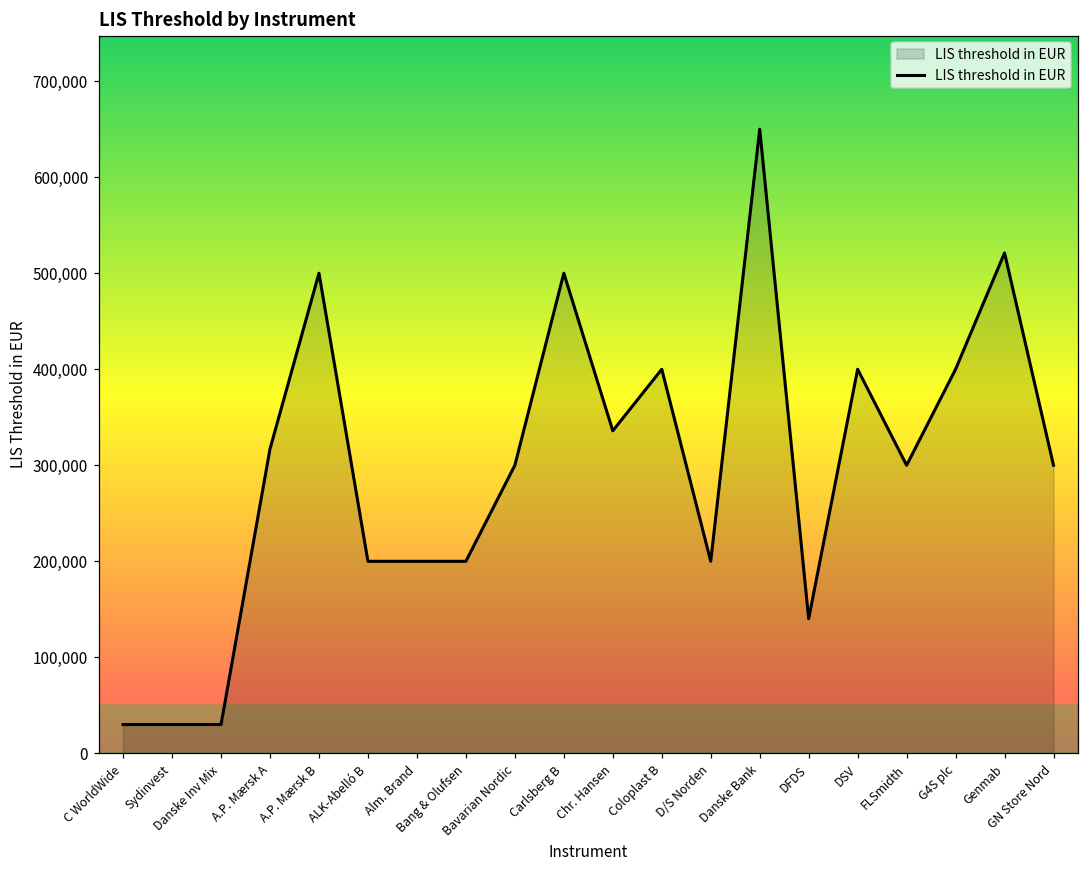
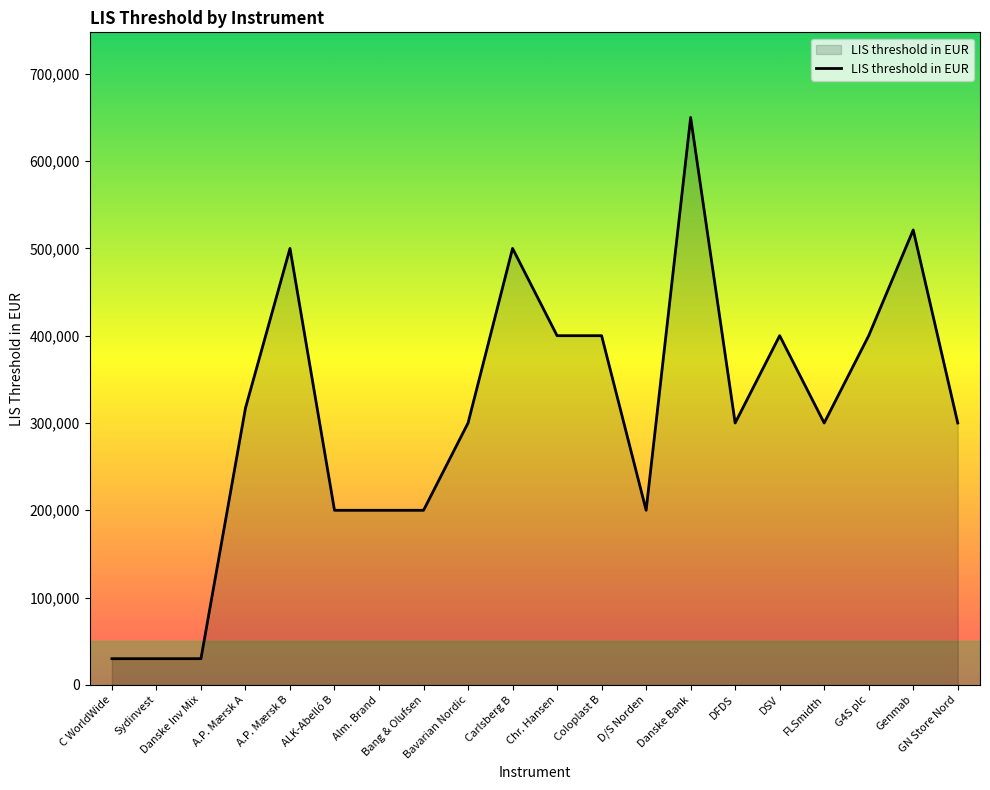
  {
    "C WorldWide": "30,000",
    "Sydinvest": "30,000",
    "Danske Inv Mix": "30,000",
    "A.P. Mærsk A": "320,000",
    "A.P. Mærsk B": "500,000",
    "ALK-Abelló B": "200,000",
    "Alm. Brand": "200,000",
    "Bang & Olufsen": "200,000",
    "Bavarian Nordic": "300,000",
    "Carlsberg B": "500,000",
-   "Chr. Hansen": "340,000",
+   "Chr. Hansen": "400,000",
    "Coloplast B": "400,000",
    "D/S Norden": "200,000",
    "Danske Bank": "650,000",
-   "DFDS": "140,000",
+   "DFDS": "300,000",
    "DSV": "400,000",
    "FLSmidth": "300,000",
    "G4S plc": "400,000",
    "Genmab": "520,000",
    "GN Store Nord": "300,000"
  }
